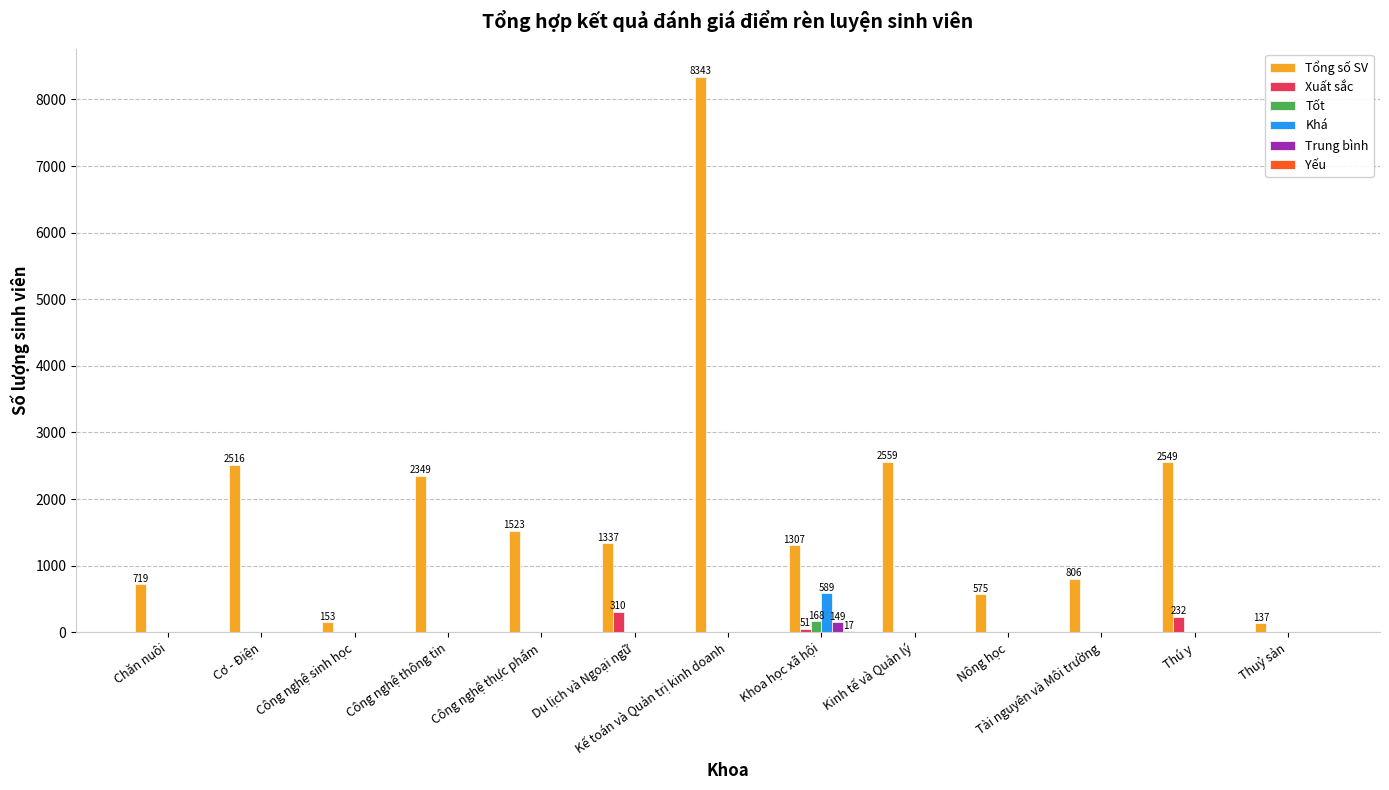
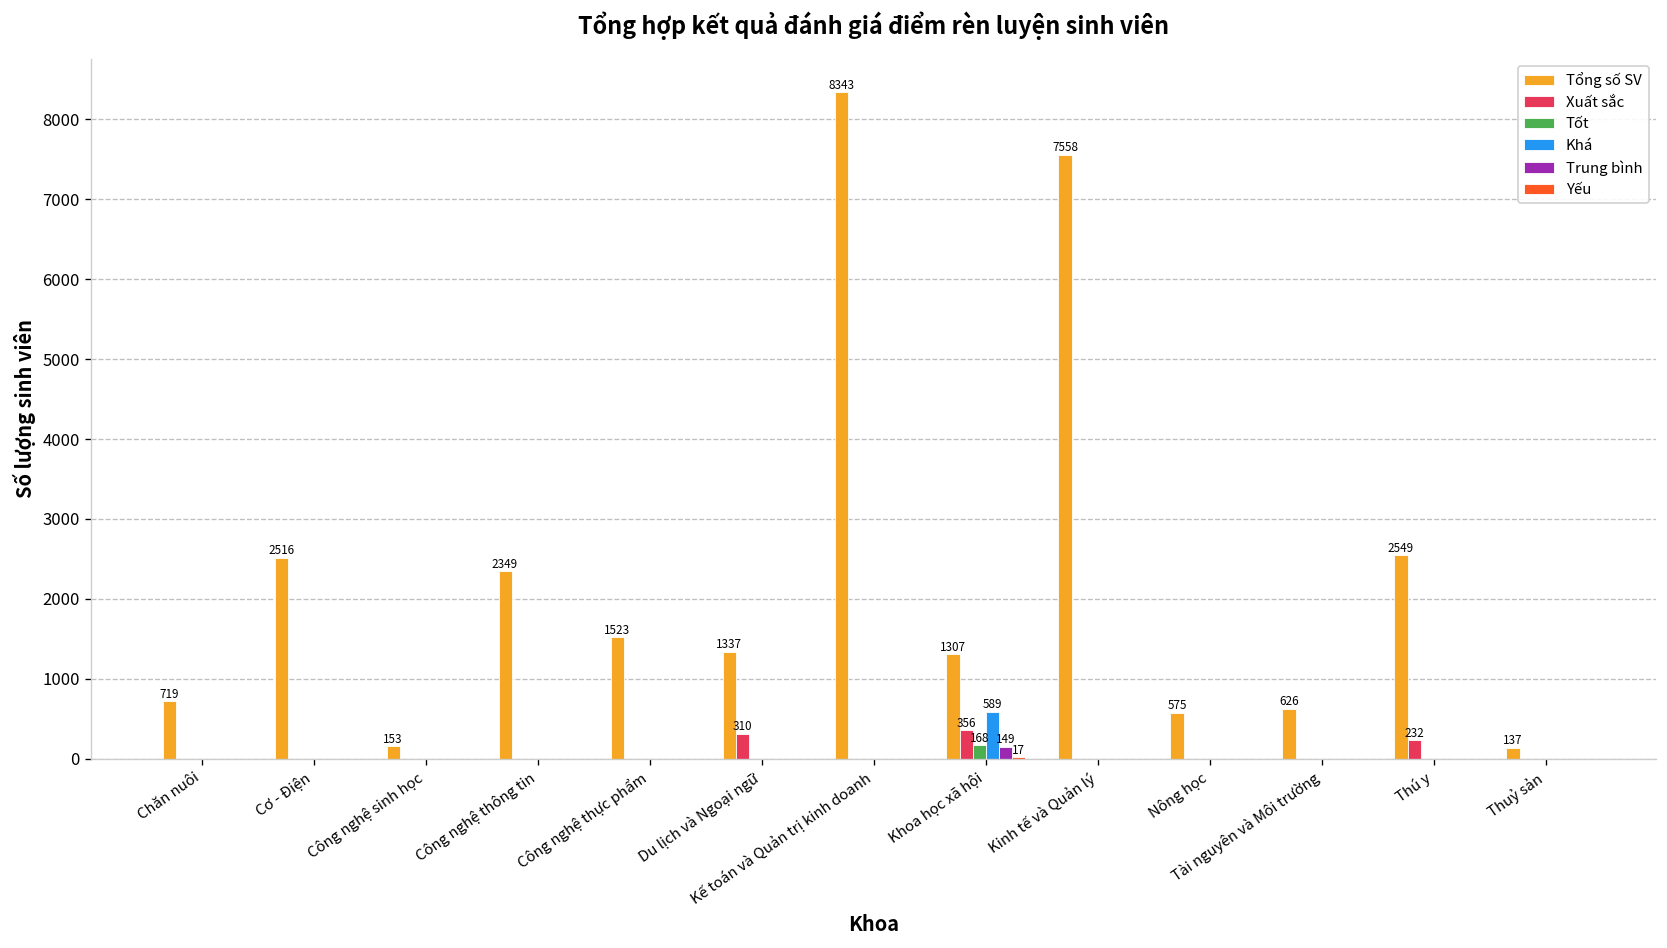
  {
    "Tổng số SV": {
      "Chăn nuôi": 719,
      "Cơ - Điện": 2516,
      "Công nghệ sinh học": 153,
      "Công nghệ thông tin": 2349,
      "Công nghệ thực phẩm": 1523,
      "Du lịch và Ngoại ngữ": 1337,
      "Kế toán và Quản trị kinh doanh": 8343,
      "Khoa học xã hội": 1307,
-     "Kinh tế và Quản lý": 2559,
+     "Kinh tế và Quản lý": 7558,
      "Nông học": 575,
-     "Tài nguyên và Môi trường": 806,
+     "Tài nguyên và Môi trường": 626,
      "Thú y": 2549,
      "Thuỷ sản": 137
    },
    "Xuất sắc": {
      "Du lịch và Ngoại ngữ": 310,
-     "Khoa học xã hội": 51,
+     "Khoa học xã hội": 356,
      "Thú y": 232
    },
    "Tốt": {
      "Khoa học xã hội": 168
    },
    "Khá": {
      "Khoa học xã hội": 589
    },
    "Trung bình": {
      "Khoa học xã hội": 149
    },
    "Yếu": {
      "Khoa học xã hội": 17
    }
  }
